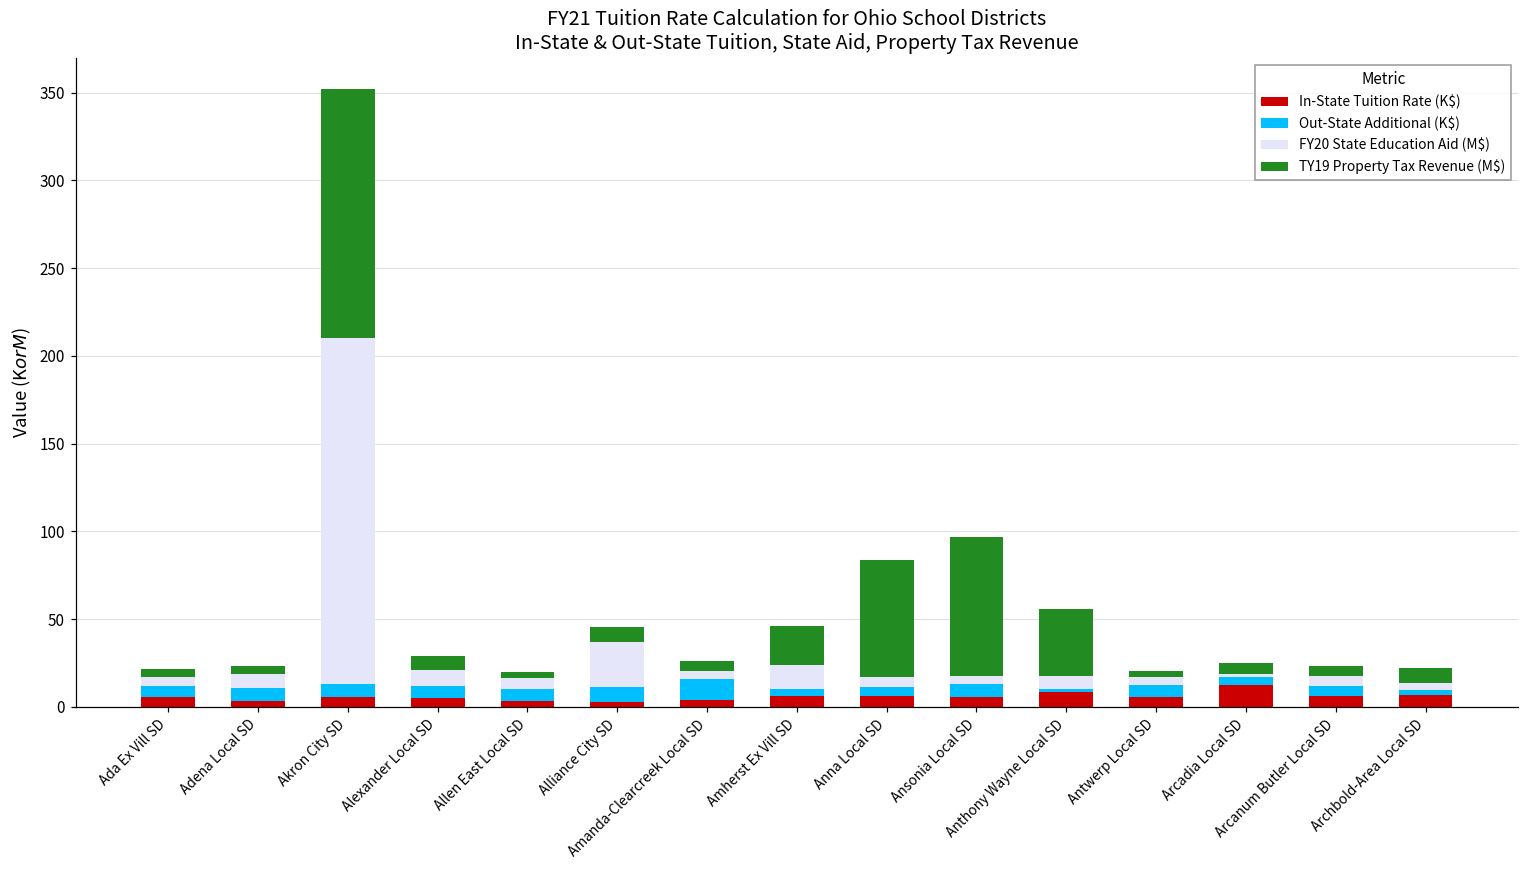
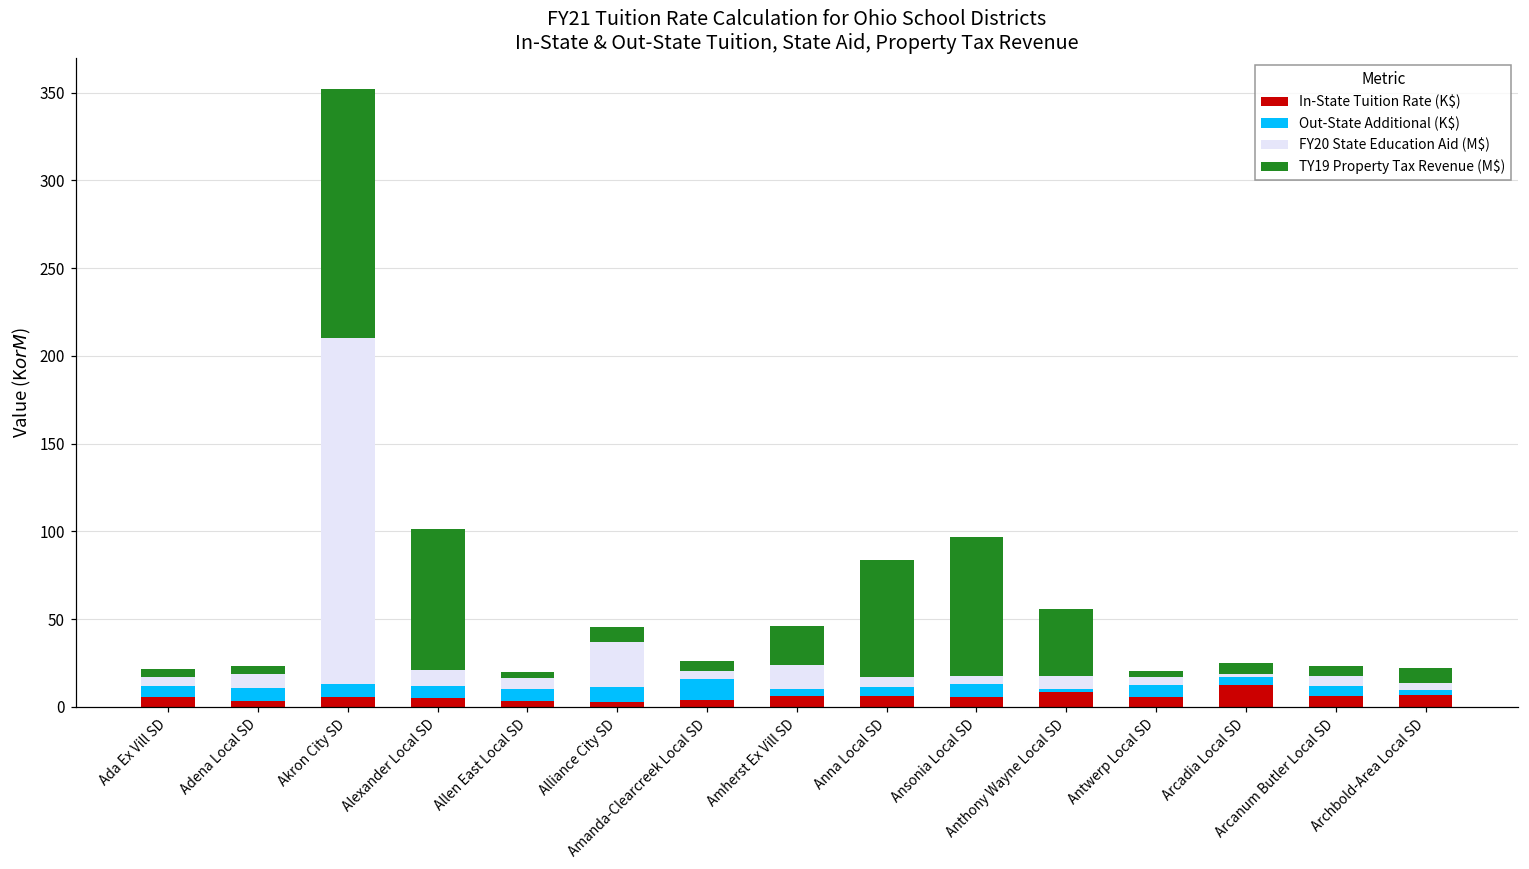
  {
    "In-State Tuition Rate (K$)": {
      "Ada Ex Vill SD": 6,
      "Adena Local SD": 4,
      "Akron City SD": 5,
      "Alexander Local SD": 5,
      "Allen East Local SD": 4,
      "Alliance City SD": 3,
      "Amanda-Clearcreek Local SD": 4,
      "Amherst Ex Vill SD": 6,
      "Anna Local SD": 6,
      "Ansonia Local SD": 6,
      "Anthony Wayne Local SD": 9,
      "Antwerp Local SD": 5,
      "Arcadia Local SD": 13,
      "Arcanum Butler Local SD": 6,
      "Archbold-Area Local SD": 7
    },
    "Out-State Additional (K$)": {
      "Ada Ex Vill SD": 6,
      "Adena Local SD": 7,
      "Akron City SD": 8,
      "Alexander Local SD": 6,
      "Allen East Local SD": 6,
      "Alliance City SD": 8,
      "Amanda-Clearcreek Local SD": 12,
      "Amherst Ex Vill SD": 4,
      "Anna Local SD": 5,
      "Ansonia Local SD": 7,
      "Anthony Wayne Local SD": 2,
      "Antwerp Local SD": 7,
      "Arcadia Local SD": 4,
      "Arcanum Butler Local SD": 6,
      "Archbold-Area Local SD": 3
    },
    "FY20 State Education Aid (M$)": {
      "Ada Ex Vill SD": 5,
      "Adena Local SD": 8,
      "Akron City SD": 197,
      "Alexander Local SD": 9,
      "Allen East Local SD": 6,
      "Alliance City SD": 25,
      "Amanda-Clearcreek Local SD": 4,
      "Amherst Ex Vill SD": 14,
      "Anna Local SD": 5,
      "Ansonia Local SD": 5,
      "Anthony Wayne Local SD": 7,
      "Antwerp Local SD": 5,
      "Arcadia Local SD": 2,
      "Arcanum Butler Local SD": 6,
      "Archbold-Area Local SD": 4
    },
    "TY19 Property Tax Revenue (M$)": {
      "Ada Ex Vill SD": 5,
      "Adena Local SD": 4,
      "Akron City SD": 142,
-     "Alexander Local SD": 8,
+     "Alexander Local SD": 80,
      "Allen East Local SD": 4,
      "Alliance City SD": 9,
      "Amanda-Clearcreek Local SD": 6,
      "Amherst Ex Vill SD": 22,
      "Anna Local SD": 67,
      "Ansonia Local SD": 79,
      "Anthony Wayne Local SD": 38,
      "Antwerp Local SD": 3,
      "Arcadia Local SD": 6,
      "Arcanum Butler Local SD": 6,
      "Archbold-Area Local SD": 9
    }
  }
